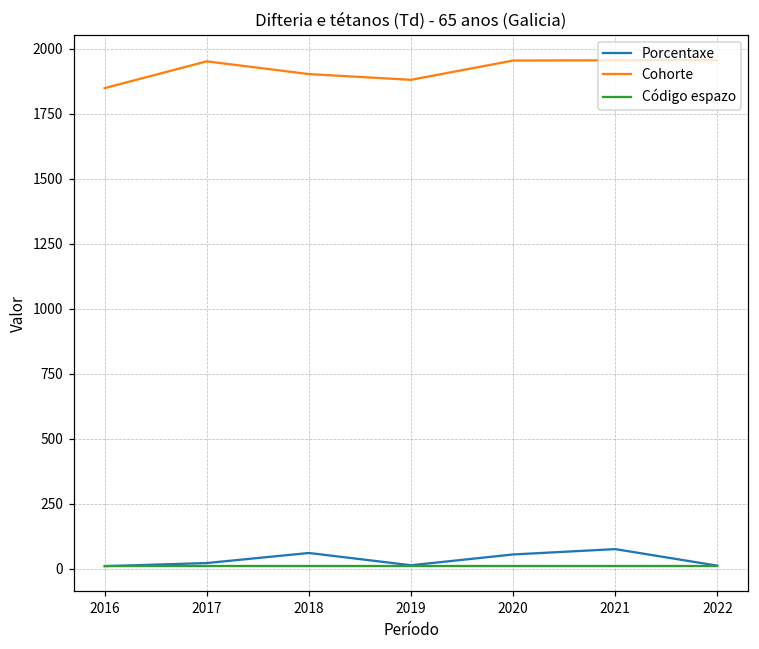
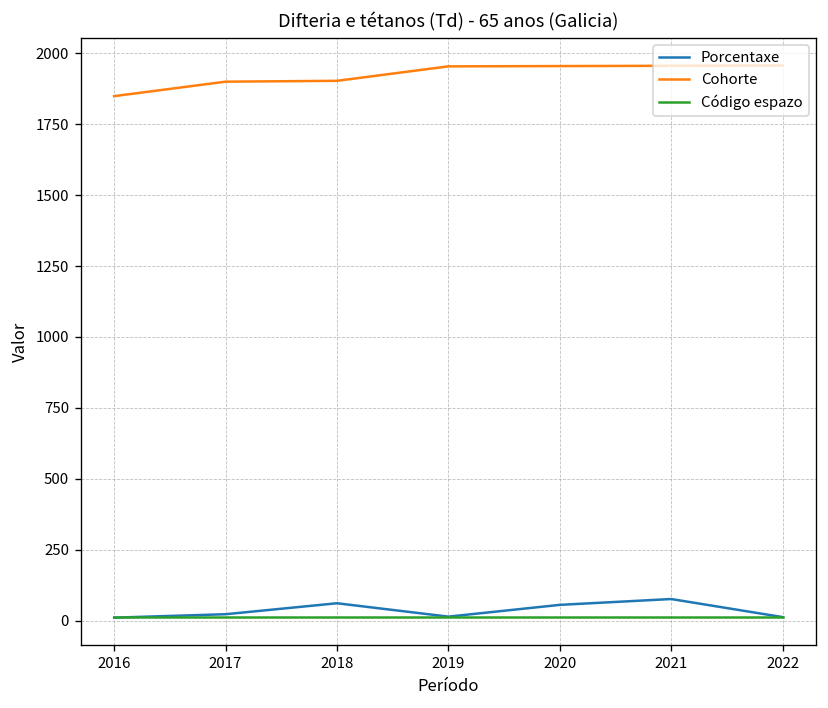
  {
    "Porcentaxe": {
      "2018": 60,
      "2020": 60,
      "2021": 80
    },
    "Cohorte": {
      "2016": 1850,
-     "2017": 1950,
+     "2017": 1900,
      "2018": 1900,
-     "2019": 1880,
+     "2019": 1950,
      "2020": 1960
    },
    "Código espazo": {
      "2018": 10,
      "2020": 10,
      "2021": 10
    }
  }
